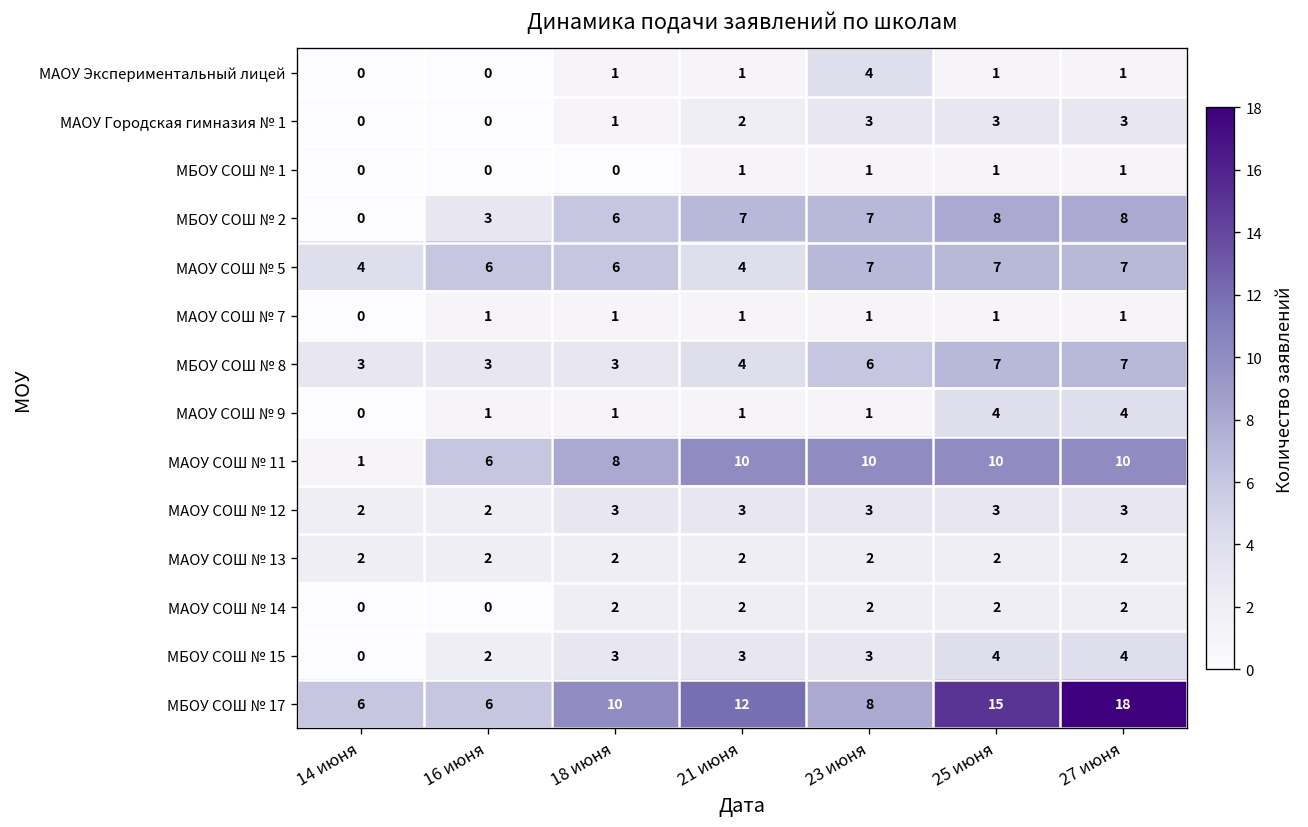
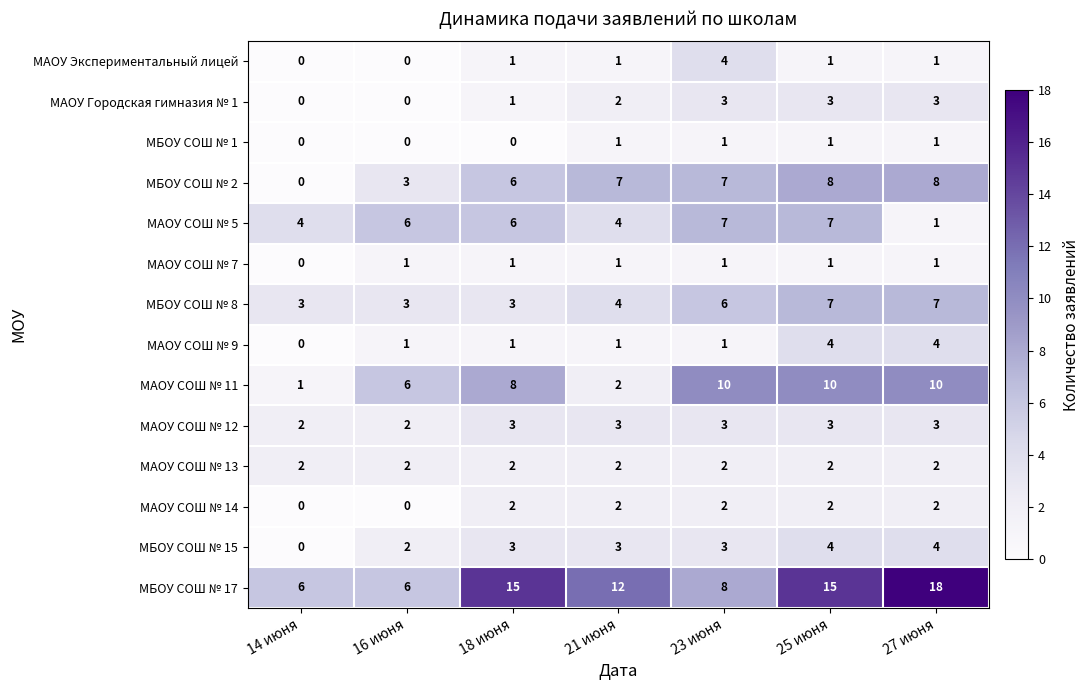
  {
    "МАОУ Экспериментальный лицей": {
      "14 июня": 0,
      "16 июня": 0,
      "18 июня": 1,
      "21 июня": 1,
      "23 июня": 4,
      "25 июня": 1,
      "27 июня": 1
    },
    "МАОУ Городская гимназия № 1": {
      "14 июня": 0,
      "16 июня": 0,
      "18 июня": 1,
      "21 июня": 2,
      "23 июня": 3,
      "25 июня": 3,
      "27 июня": 3
    },
    "МБОУ СОШ № 1": {
      "14 июня": 0,
      "16 июня": 0,
      "18 июня": 0,
      "21 июня": 1,
      "23 июня": 1,
      "25 июня": 1,
      "27 июня": 1
    },
    "МБОУ СОШ № 2": {
      "14 июня": 0,
      "16 июня": 3,
      "18 июня": 6,
      "21 июня": 7,
      "23 июня": 7,
      "25 июня": 8,
      "27 июня": 8
    },
    "МАОУ СОШ № 5": {
      "14 июня": 4,
      "16 июня": 6,
      "18 июня": 6,
      "21 июня": 4,
      "23 июня": 7,
      "25 июня": 7,
-     "27 июня": 7
+     "27 июня": 1
    },
    "МАОУ СОШ № 7": {
      "14 июня": 0,
      "16 июня": 1,
      "18 июня": 1,
      "21 июня": 1,
      "23 июня": 1,
      "25 июня": 1,
      "27 июня": 1
    },
    "МБОУ СОШ № 8": {
      "14 июня": 3,
      "16 июня": 3,
      "18 июня": 3,
      "21 июня": 4,
      "23 июня": 6,
      "25 июня": 7,
      "27 июня": 7
    },
    "МАОУ СОШ № 9": {
      "14 июня": 0,
      "16 июня": 1,
      "18 июня": 1,
      "21 июня": 1,
      "23 июня": 1,
      "25 июня": 4,
      "27 июня": 4
    },
    "МАОУ СОШ № 11": {
      "14 июня": 1,
      "16 июня": 6,
      "18 июня": 8,
-     "21 июня": 10,
+     "21 июня": 2,
      "23 июня": 10,
      "25 июня": 10,
      "27 июня": 10
    },
    "МАОУ СОШ № 12": {
      "14 июня": 2,
      "16 июня": 2,
      "18 июня": 3,
      "21 июня": 3,
      "23 июня": 3,
      "25 июня": 3,
      "27 июня": 3
    },
    "МАОУ СОШ № 13": {
      "14 июня": 2,
      "16 июня": 2,
      "18 июня": 2,
      "21 июня": 2,
      "23 июня": 2,
      "25 июня": 2,
      "27 июня": 2
    },
    "МАОУ СОШ № 14": {
      "14 июня": 0,
      "16 июня": 0,
      "18 июня": 2,
      "21 июня": 2,
      "23 июня": 2,
      "25 июня": 2,
      "27 июня": 2
    },
    "МБОУ СОШ № 15": {
      "14 июня": 0,
      "16 июня": 2,
      "18 июня": 3,
      "21 июня": 3,
      "23 июня": 3,
      "25 июня": 4,
      "27 июня": 4
    },
    "МБОУ СОШ № 17": {
      "14 июня": 6,
      "16 июня": 6,
-     "18 июня": 10,
+     "18 июня": 15,
      "21 июня": 12,
      "23 июня": 8,
      "25 июня": 15,
      "27 июня": 18
    }
  }
